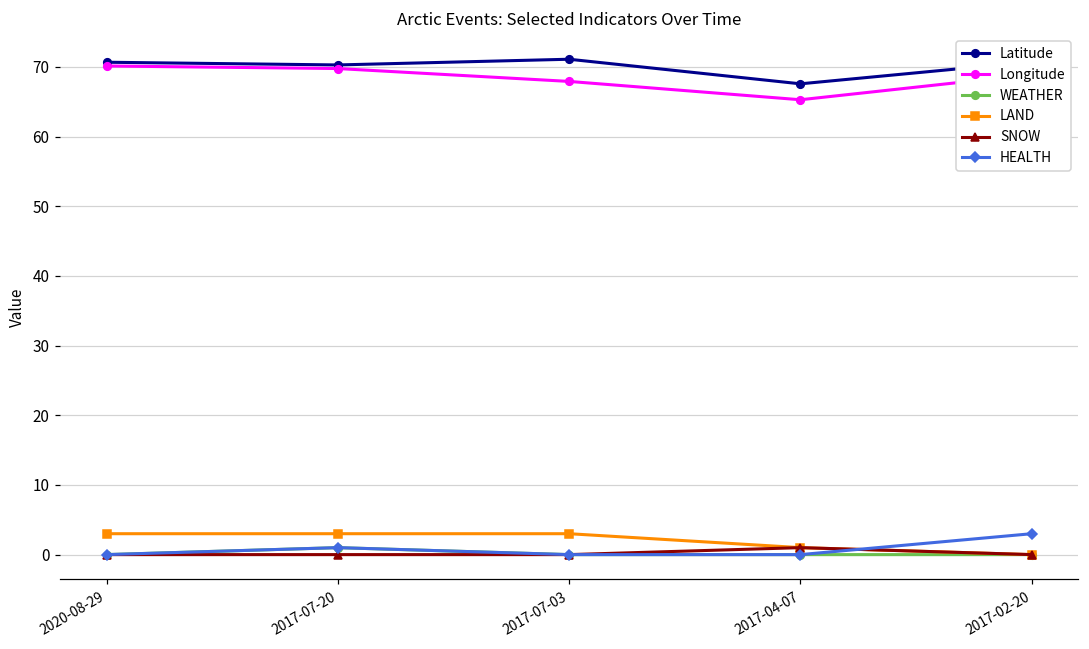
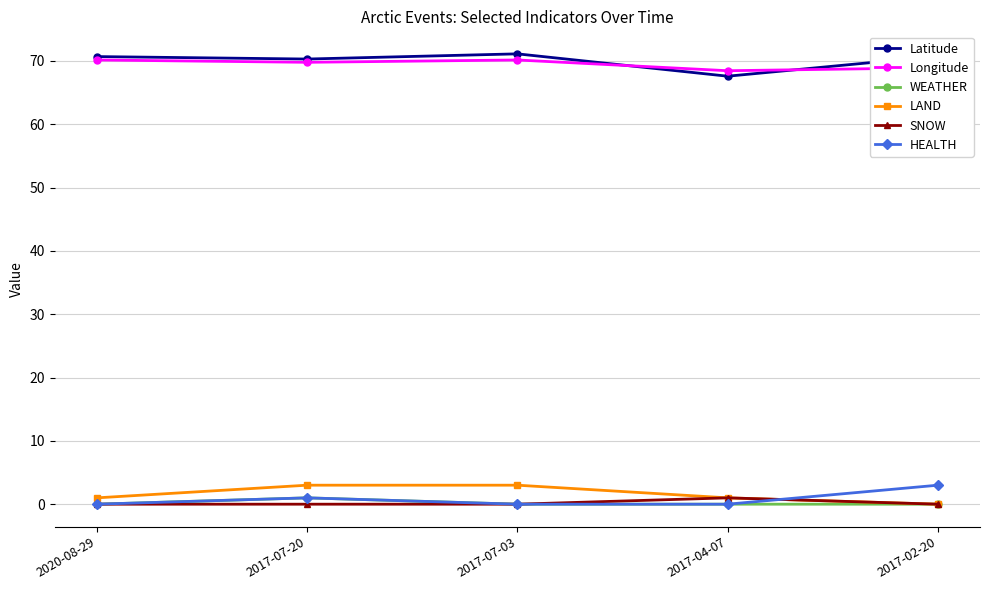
  {
    "Latitude": {
      "2020-08-29": 71,
      "2017-07-20": 70,
      "2017-07-03": 71,
      "2017-04-07": 68
    },
    "Longitude": {
      "2020-08-29": 70,
      "2017-07-20": 70,
-     "2017-07-03": 68,
-     "2017-04-07": 65
+     "2017-07-03": 70,
+     "2017-04-07": 68
    },
    "LAND": {
-     "2020-08-29": 3,
+     "2020-08-29": 1,
      "2017-07-20": 3,
      "2017-07-03": 3
    },
    "SNOW": {
      "2017-07-20": 0
    },
    "HEALTH": {
      "2017-02-20": 3
    }
  }
